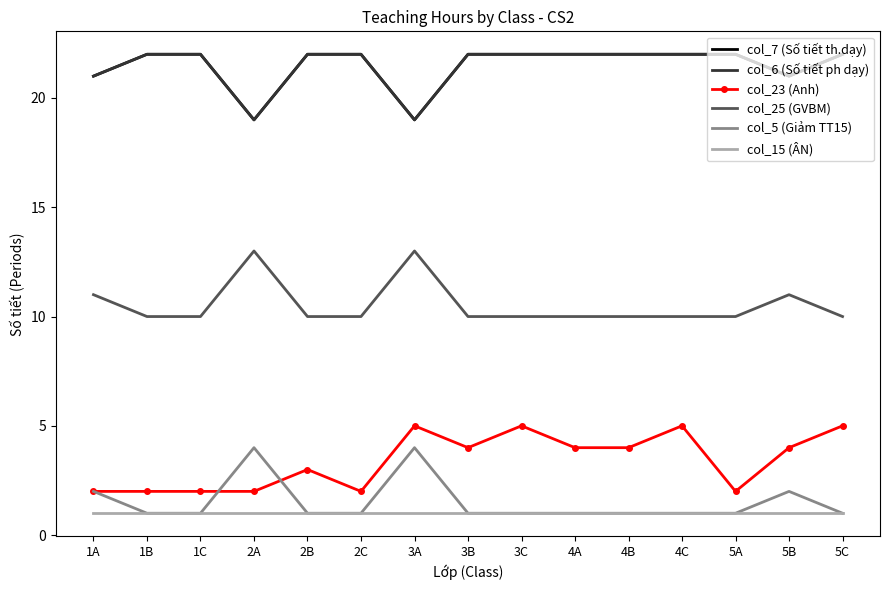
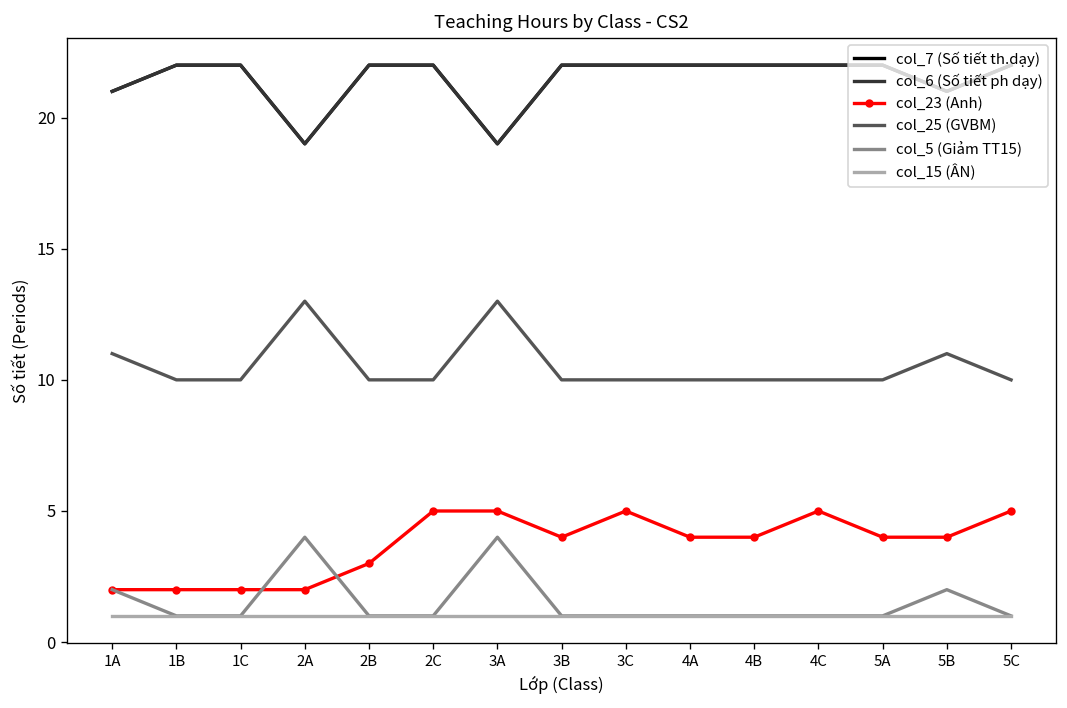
  {
    "col_23 (Anh)": {
      "1B": 2,
      "1C": 2,
      "2A": 2,
      "2B": 3,
-     "2C": 2,
+     "2C": 5,
      "3A": 5,
      "3B": 4,
      "3C": 5,
      "4A": 4,
      "4B": 4,
      "4C": 5,
-     "5A": 2,
+     "5A": 4,
      "5B": 4,
      "5C": 5
    }
  }
